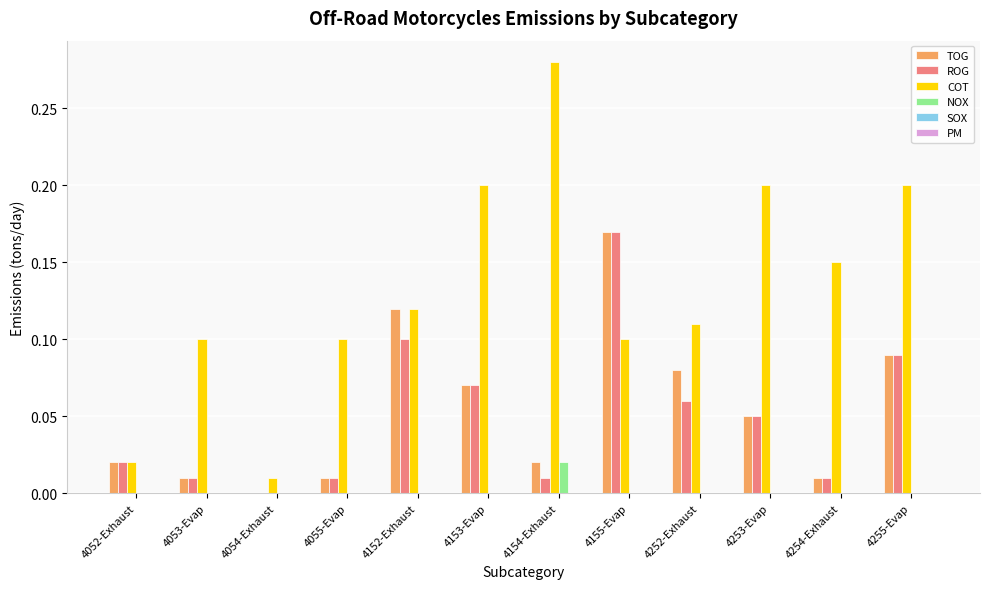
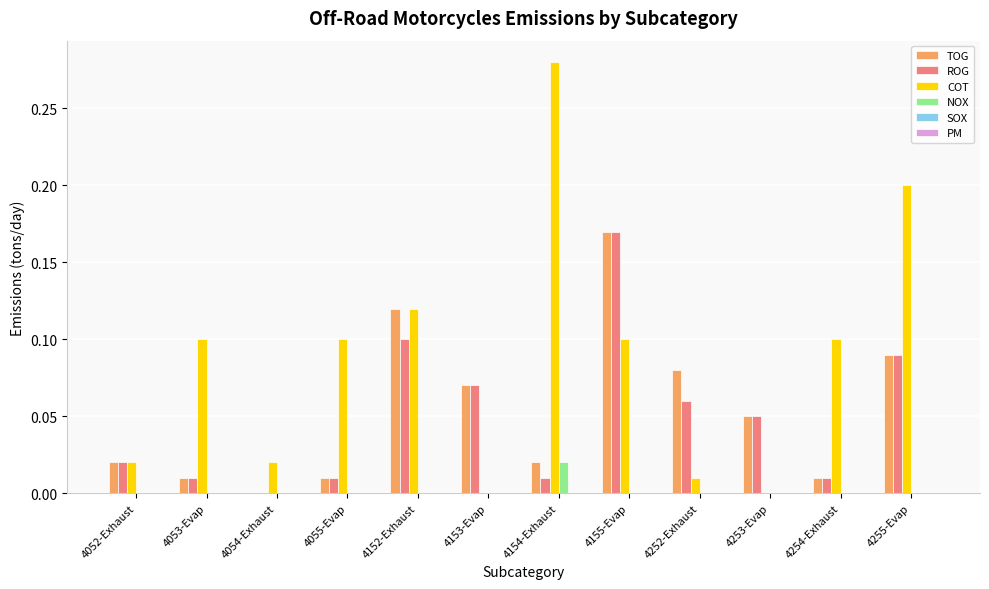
  {
    "COT": {
      "4052-Exhaust": 0.02,
      "4053-Evap": 0.10,
-     "4054-Exhaust": 0.01,
+     "4054-Exhaust": 0.02,
      "4055-Evap": 0.10,
      "4152-Exhaust": 0.12,
-     "4153-Evap": 0.2,
+     "4153-Evap": 0.0,
      "4154-Exhaust": 0.28,
      "4155-Evap": 0.10,
-     "4252-Exhaust": 0.11,
-     "4253-Evap": 0.2,
-     "4254-Exhaust": 0.15,
+     "4252-Exhaust": 0.01,
+     "4253-Evap": 0.0,
+     "4254-Exhaust": 0.10,
      "4255-Evap": 0.20
    },
    "NOX": {
      "4052-Exhaust": 0.00,
      "4053-Evap": 0.00,
      "4054-Exhaust": 0.00,
      "4055-Evap": 0.00,
      "4152-Exhaust": 0.00,
      "4153-Evap": 0.00,
      "4154-Exhaust": 0.02,
      "4155-Evap": 0.00,
      "4252-Exhaust": 0.00,
      "4253-Evap": 0.00,
      "4254-Exhaust": 0.00,
      "4255-Evap": 0.00
    },
    "SOX": {
      "4052-Exhaust": 0.00,
      "4053-Evap": 0.00,
      "4054-Exhaust": 0.00,
      "4055-Evap": 0.00,
      "4152-Exhaust": 0.00,
      "4153-Evap": 0.00,
      "4154-Exhaust": 0.00,
      "4155-Evap": 0.00,
      "4252-Exhaust": 0.00,
      "4253-Evap": 0.00,
      "4254-Exhaust": 0.00,
      "4255-Evap": 0.00
    },
    "PM": {
      "4052-Exhaust": 0.00,
      "4053-Evap": 0.00,
      "4054-Exhaust": 0.00,
      "4055-Evap": 0.00,
      "4152-Exhaust": 0.00,
      "4153-Evap": 0.00,
      "4154-Exhaust": 0.00,
      "4155-Evap": 0.00,
      "4252-Exhaust": 0.00,
      "4253-Evap": 0.00,
      "4254-Exhaust": 0.00,
      "4255-Evap": 0.00
    }
  }
